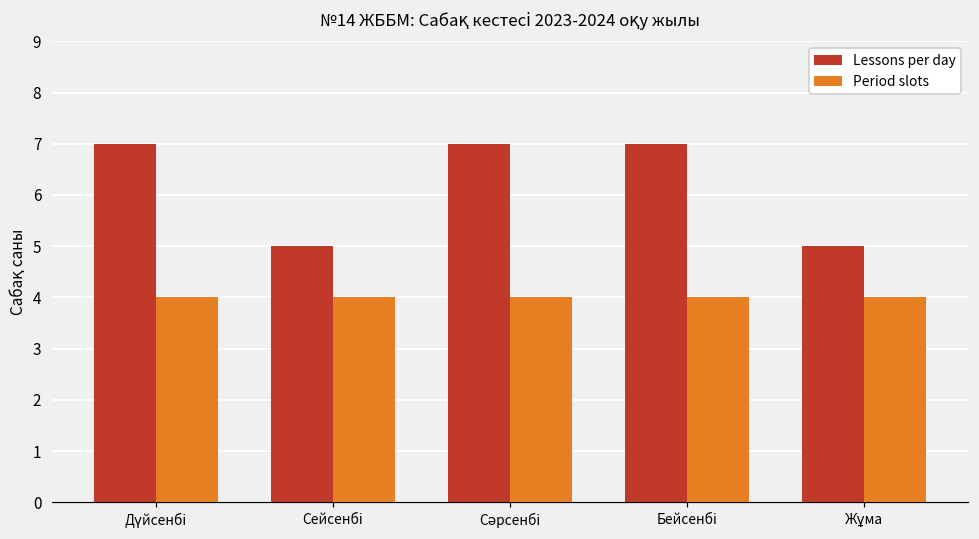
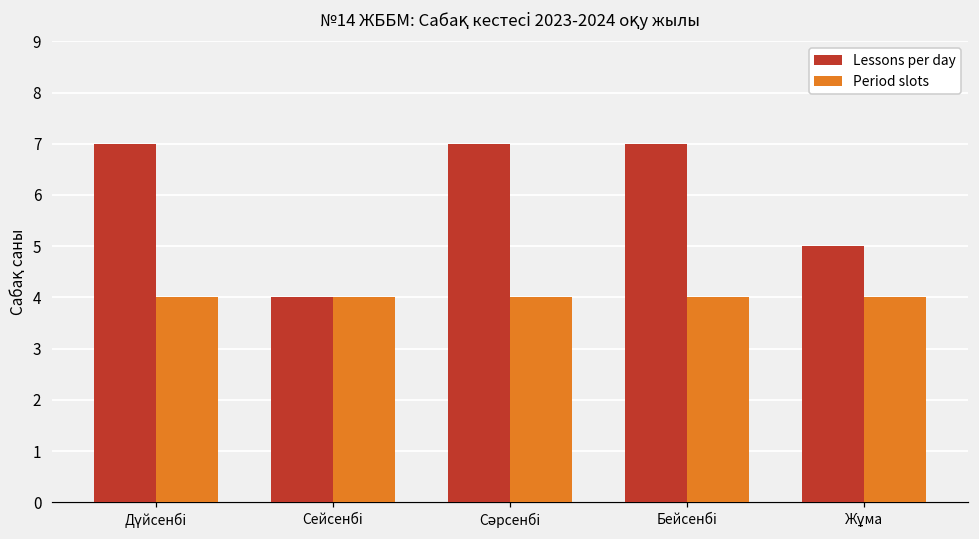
  {
    "Lessons per day": {
      "Дүйсенбі": 7,
-     "Сейсенбі": 5,
+     "Сейсенбі": 4,
      "Сәрсенбі": 7,
      "Бейсенбі": 7,
      "Жұма": 5
    },
    "Period slots": {
      "Дүйсенбі": 4,
      "Сейсенбі": 4,
      "Сәрсенбі": 4,
      "Бейсенбі": 4,
      "Жұма": 4
    }
  }
